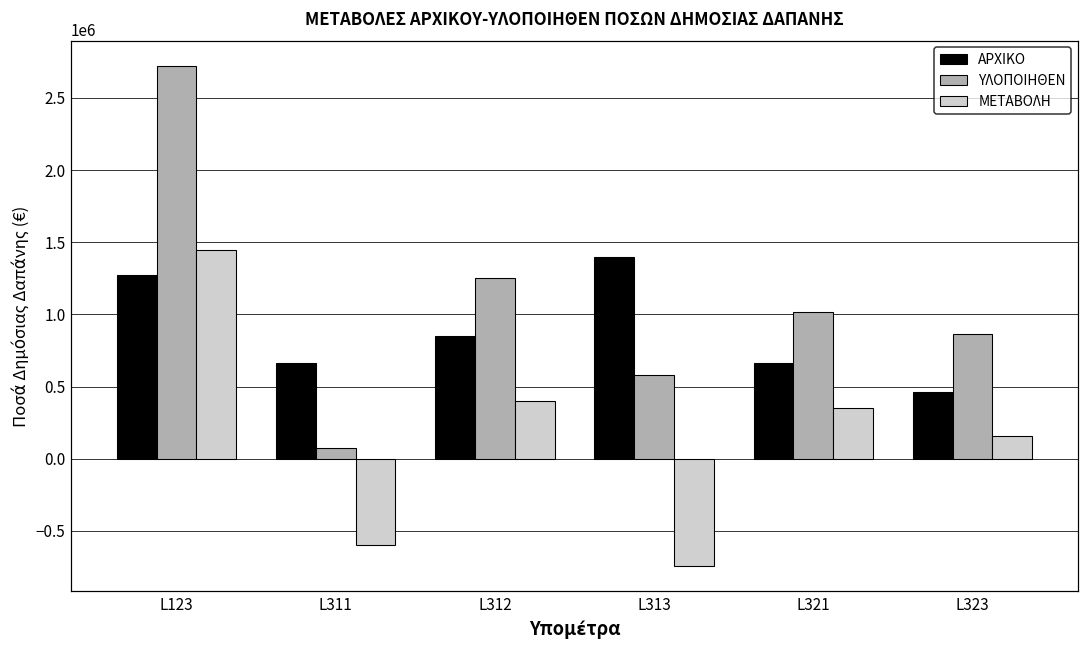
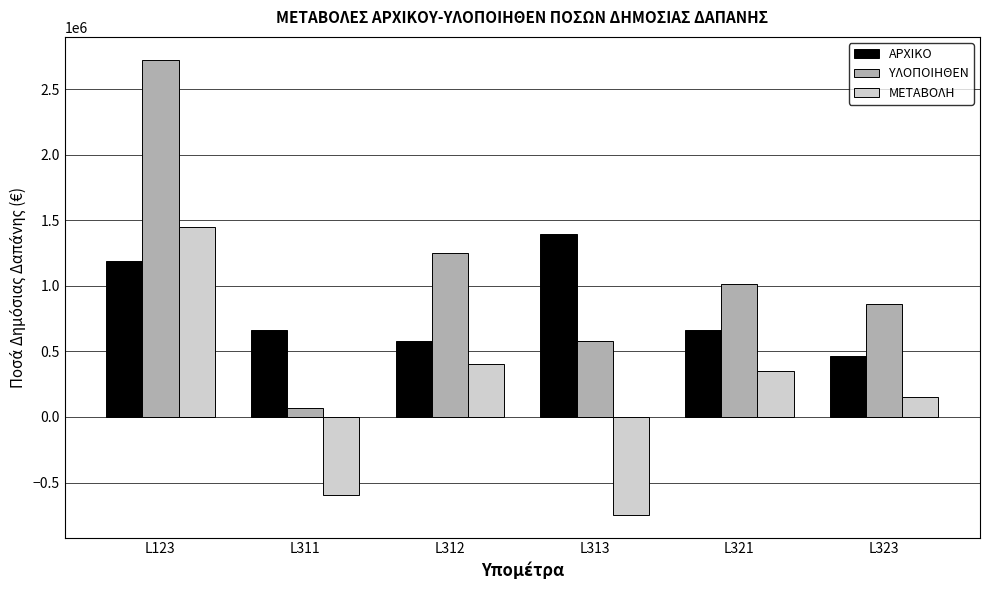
  {
    "ΑΡΧΙΚΟ": {
-     "L123": 1280000,
+     "L123": 1190000,
      "L311": 670000,
-     "L312": 850000,
+     "L312": 580000,
      "L313": 1400000,
      "L321": 660000,
      "L323": 460000
    }
  }
